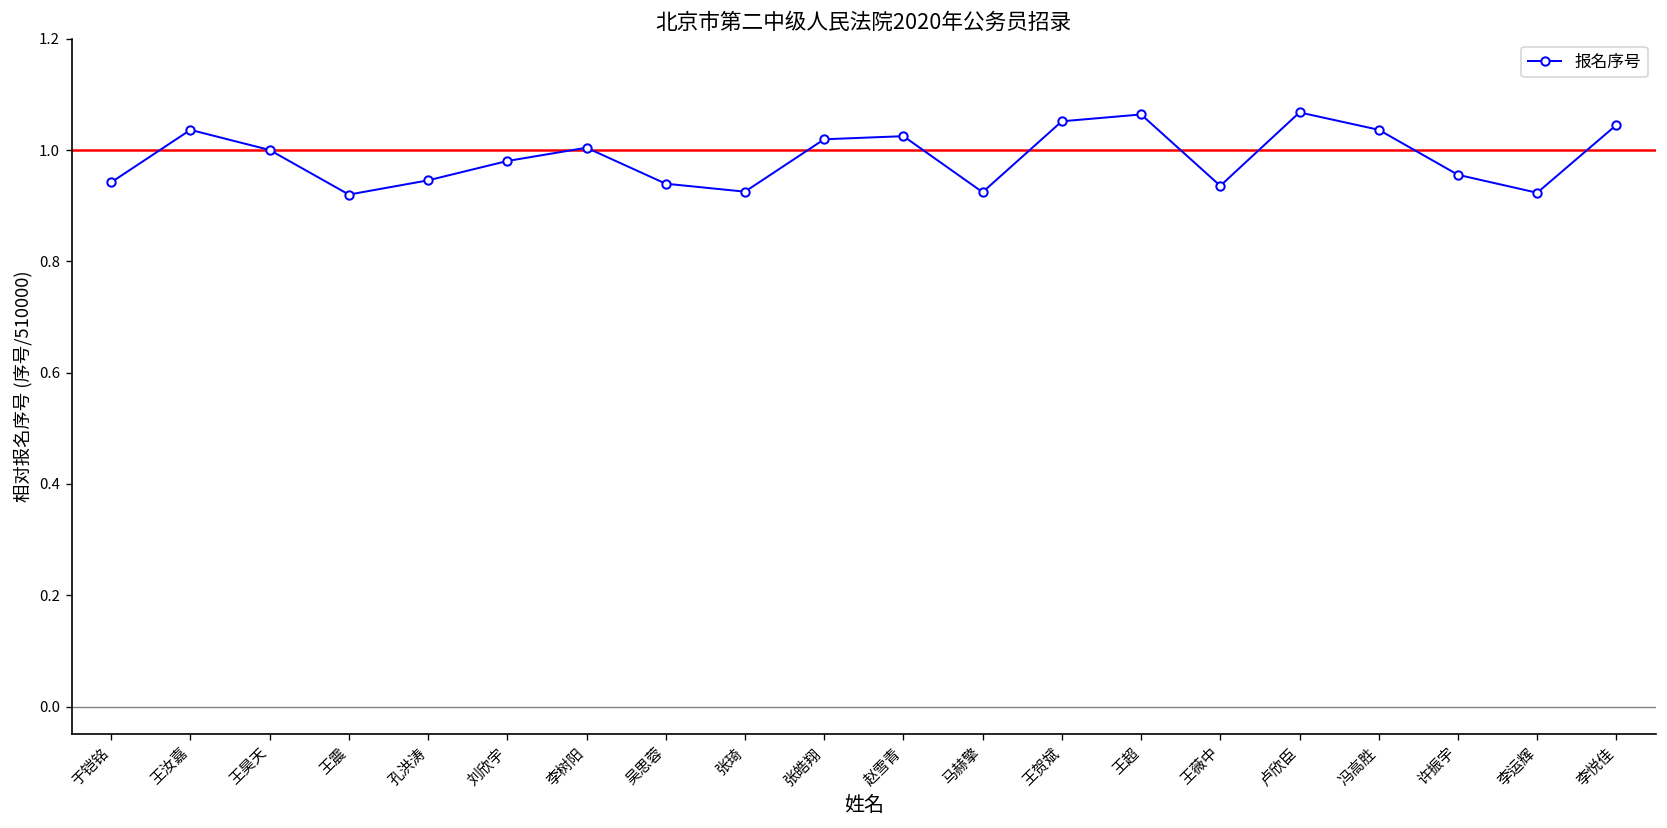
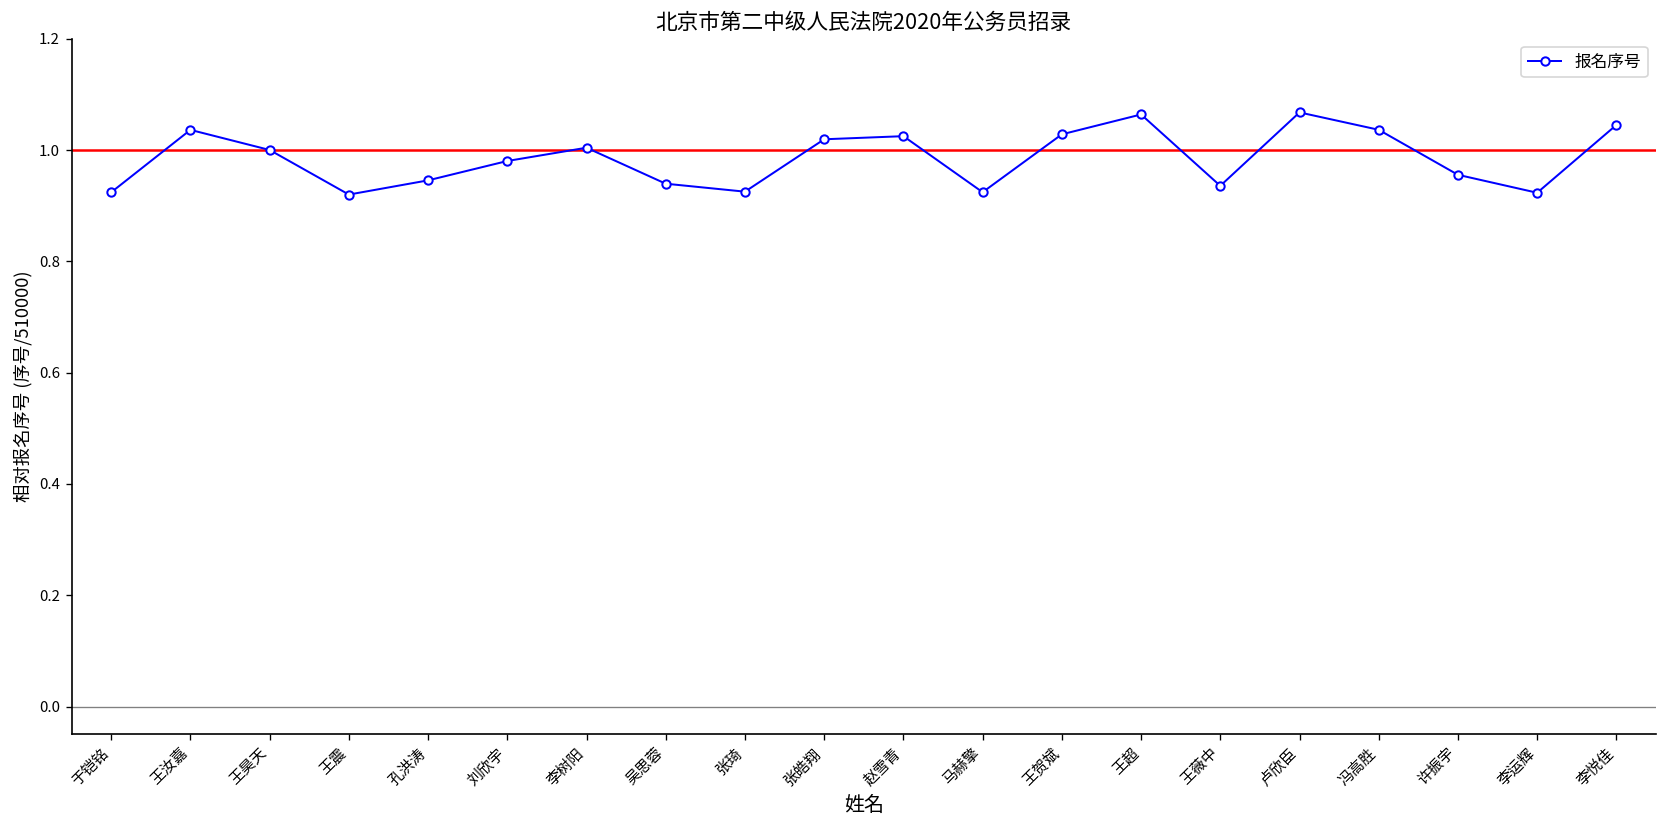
  {
-   "于铠铭": 0.94,
+   "于铠铭": 0.92,
    "王汝嘉": 1.04,
    "王昊天": 1.00,
    "王震": 0.92,
    "孔洪涛": 0.95,
    "刘欣宇": 0.98,
    "李树阳": 1.00,
    "吴思蓉": 0.94,
    "张琦": 0.93,
    "张皓翔": 1.02,
    "赵雪青": 1.03,
    "马赫擎": 0.92,
-   "王贺斌": 1.05,
+   "王贺斌": 1.03,
    "王超": 1.06,
    "王薇中": 0.94,
    "卢欣臣": 1.07,
    "冯高胜": 1.04,
    "许振宇": 0.96,
    "李运辉": 0.92,
    "李悦佳": 1.05
  }
